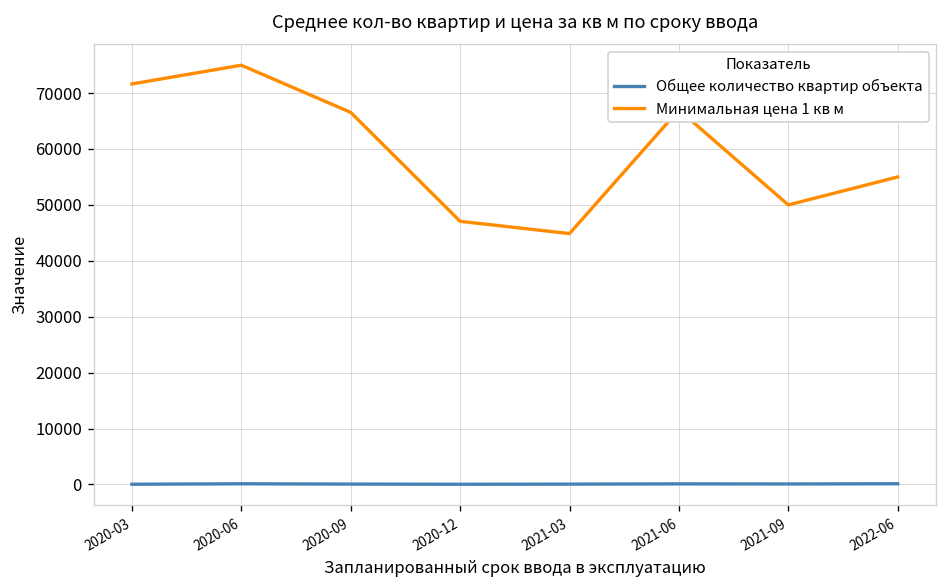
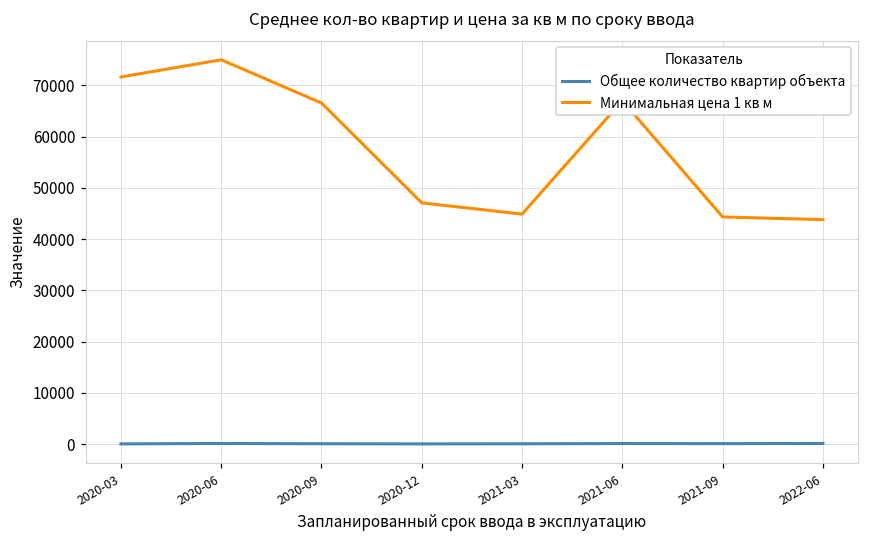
  {
    "Общее количество квартир объекта": {
      "2020-03": 0,
      "2020-06": 0,
      "2020-09": 0,
      "2020-12": 0,
      "2021-03": 0,
      "2021-06": 0,
      "2021-09": 0,
      "2022-06": 0
    },
    "Минимальная цена 1 кв м": {
      "2020-03": 72000,
      "2020-06": 75000,
      "2020-09": 67000,
      "2020-12": 47000,
      "2021-03": 45000,
-     "2021-09": 50000,
-     "2022-06": 55000
+     "2021-09": 44000,
+     "2022-06": 44000
    }
  }
